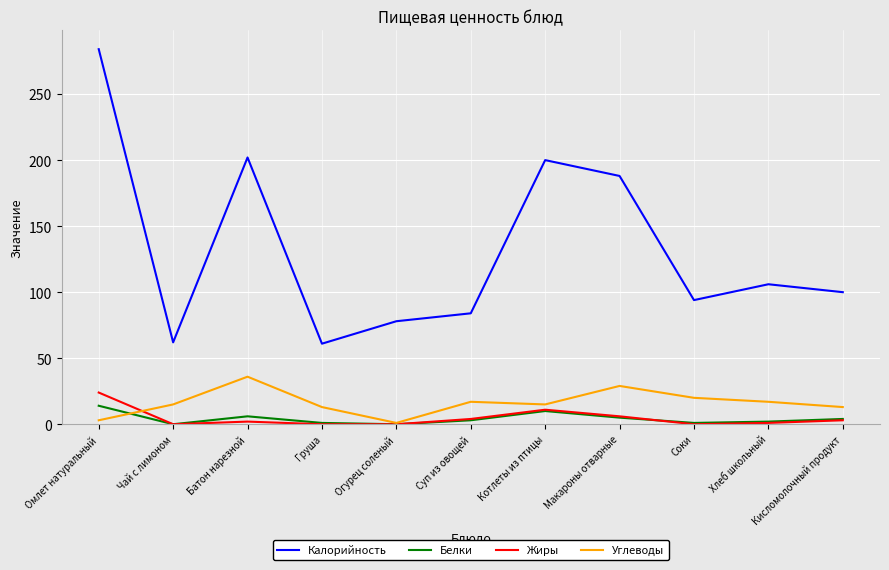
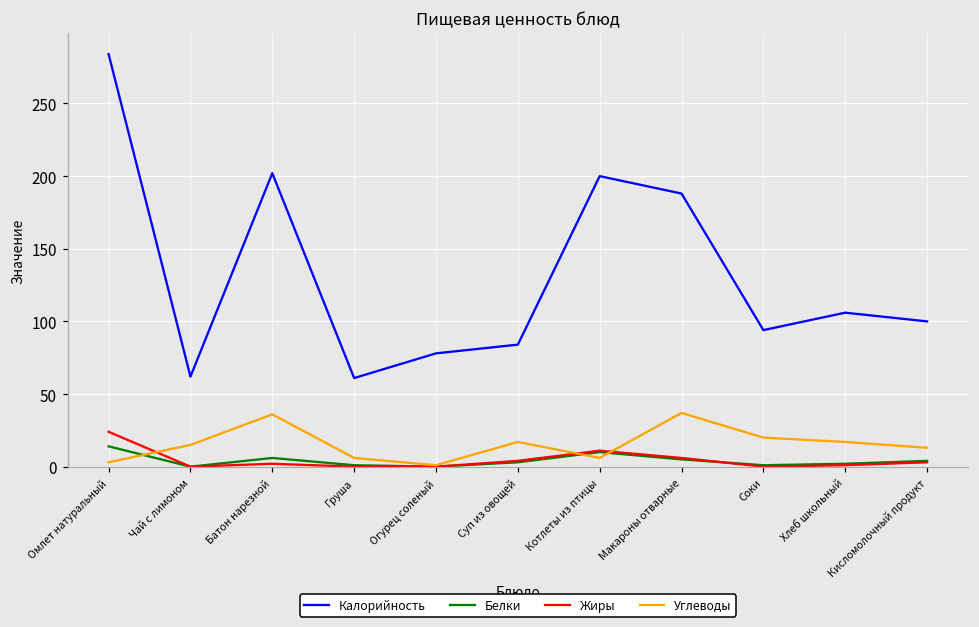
  {
    "Калорийность": {
      "Омлет натуральный": 284,
      "Чай с лимоном": 62,
      "Батон нарезной": 202,
      "Груша": 61,
      "Огурец соленый": 78,
      "Суп из овощей": 84,
      "Котлеты из птицы": 200,
      "Макароны отварные": 188,
      "Соки": 94,
      "Хлеб школьный": 106,
      "Кисломолочный продукт": 100
    },
    "Белки": {
      "Омлет натуральный": 14,
      "Батон нарезной": 6
    },
    "Жиры": {
      "Омлет натуральный": 24,
      "Батон нарезной": 2
    },
    "Углеводы": {
      "Омлет натуральный": 3,
      "Чай с лимоном": 15,
      "Батон нарезной": 36,
-     "Груша": 13,
+     "Груша": 6,
      "Суп из овощей": 17,
-     "Котлеты из птицы": 15,
-     "Макароны отварные": 29,
+     "Котлеты из птицы": 6,
+     "Макароны отварные": 37,
      "Соки": 20,
      "Хлеб школьный": 17,
      "Кисломолочный продукт": 13
    }
  }
